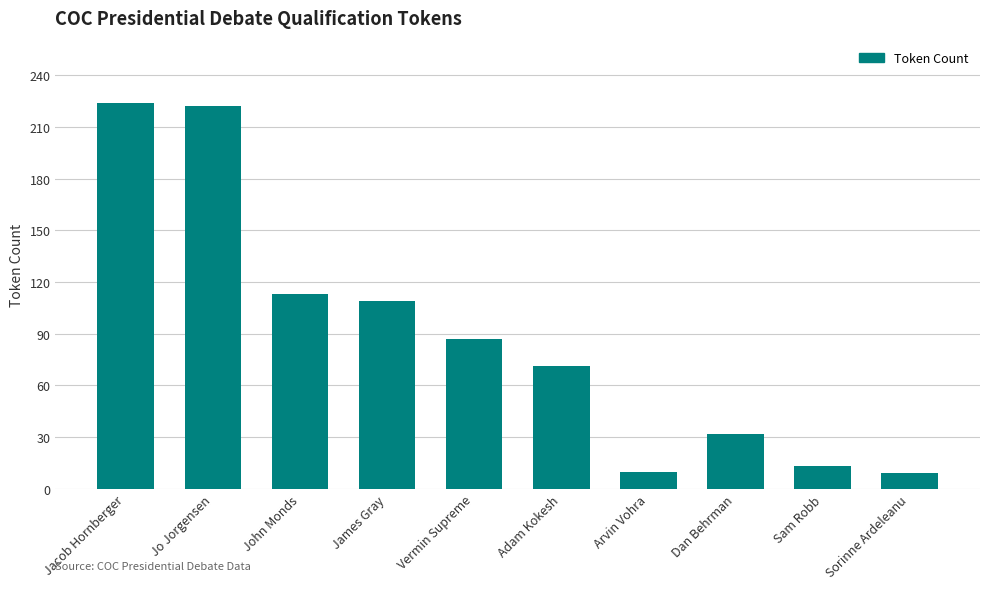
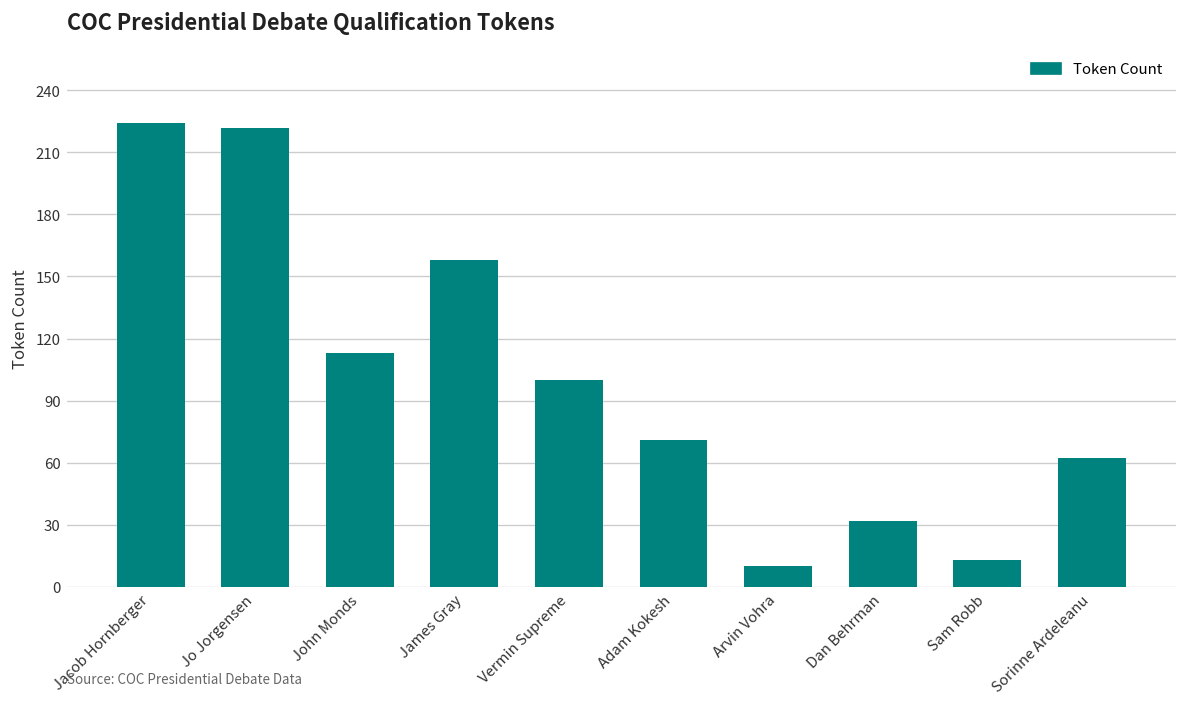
  {
    "Jacob Hornberger": 224,
    "Jo Jorgensen": 222,
    "John Monds": 113,
-   "James Gray": 109,
-   "Vermin Supreme": 87,
+   "James Gray": 158,
+   "Vermin Supreme": 100,
    "Adam Kokesh": 71,
    "Arvin Vohra": 10,
    "Dan Behrman": 32,
    "Sam Robb": 13,
-   "Sorinne Ardeleanu": 9
+   "Sorinne Ardeleanu": 62
  }
